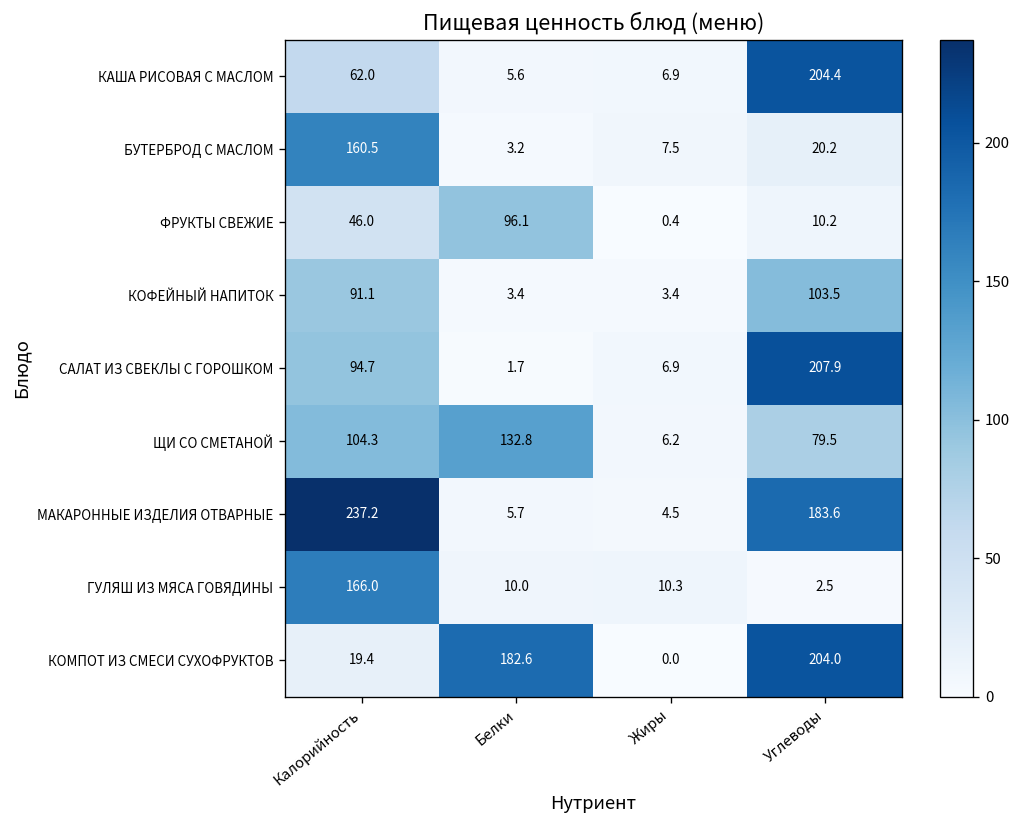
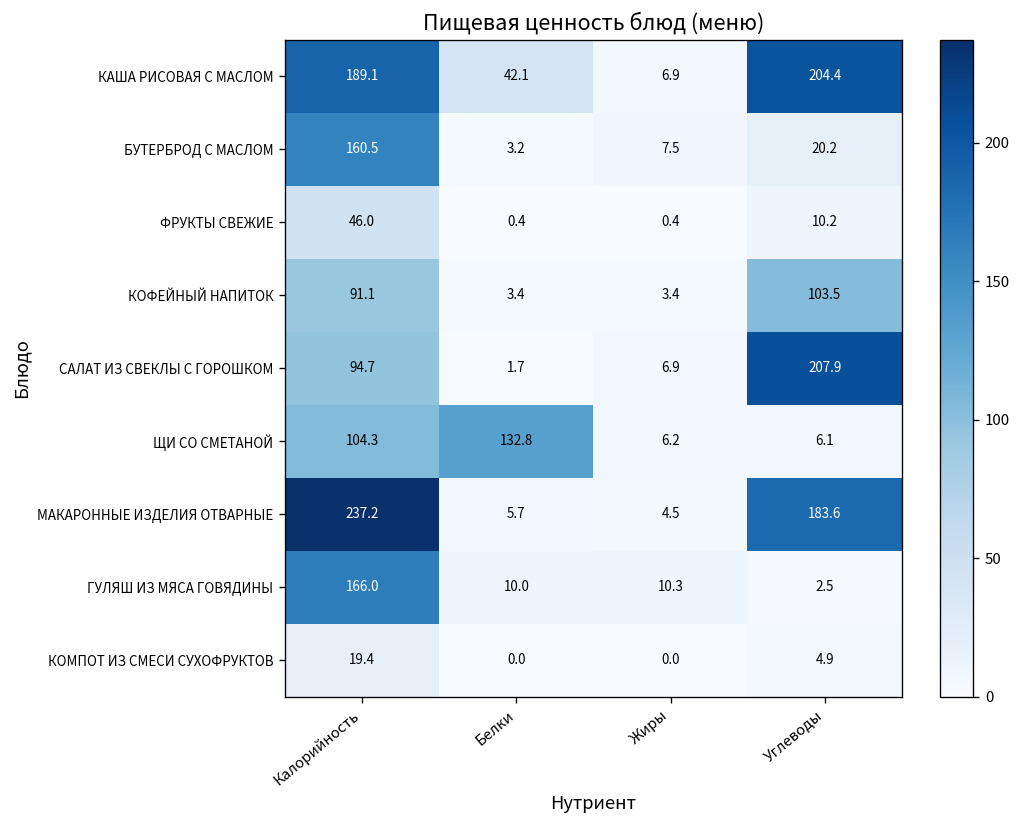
  {
    "КАША РИСОВАЯ С МАСЛОМ": {
-     "Калорийность": 62.0,
-     "Белки": 5.6,
+     "Калорийность": 189.1,
+     "Белки": 42.1,
      "Жиры": 6.9,
      "Углеводы": 204.4
    },
    "БУТЕРБРОД С МАСЛОМ": {
      "Калорийность": 160.5,
      "Белки": 3.2,
      "Жиры": 7.5,
      "Углеводы": 20.2
    },
    "ФРУКТЫ СВЕЖИЕ": {
      "Калорийность": 46.0,
-     "Белки": 96.1,
+     "Белки": 0.4,
      "Жиры": 0.4,
      "Углеводы": 10.2
    },
    "КОФЕЙНЫЙ НАПИТОК": {
      "Калорийность": 91.1,
      "Белки": 3.4,
      "Жиры": 3.4,
      "Углеводы": 103.5
    },
    "САЛАТ ИЗ СВЕКЛЫ С ГОРОШКОМ": {
      "Калорийность": 94.7,
      "Белки": 1.7,
      "Жиры": 6.9,
      "Углеводы": 207.9
    },
    "ЩИ СО СМЕТАНОЙ": {
      "Калорийность": 104.3,
      "Белки": 132.8,
      "Жиры": 6.2,
-     "Углеводы": 79.5
+     "Углеводы": 6.1
    },
    "МАКАРОННЫЕ ИЗДЕЛИЯ ОТВАРНЫЕ": {
      "Калорийность": 237.2,
      "Белки": 5.7,
      "Жиры": 4.5,
      "Углеводы": 183.6
    },
    "ГУЛЯШ ИЗ МЯСА ГОВЯДИНЫ": {
      "Калорийность": 166.0,
      "Белки": 10.0,
      "Жиры": 10.3,
      "Углеводы": 2.5
    },
    "КОМПОТ ИЗ СМЕСИ СУХОФРУКТОВ": {
      "Калорийность": 19.4,
-     "Белки": 182.6,
+     "Белки": 0.0,
      "Жиры": 0.0,
-     "Углеводы": 204.0
+     "Углеводы": 4.9
    }
  }
